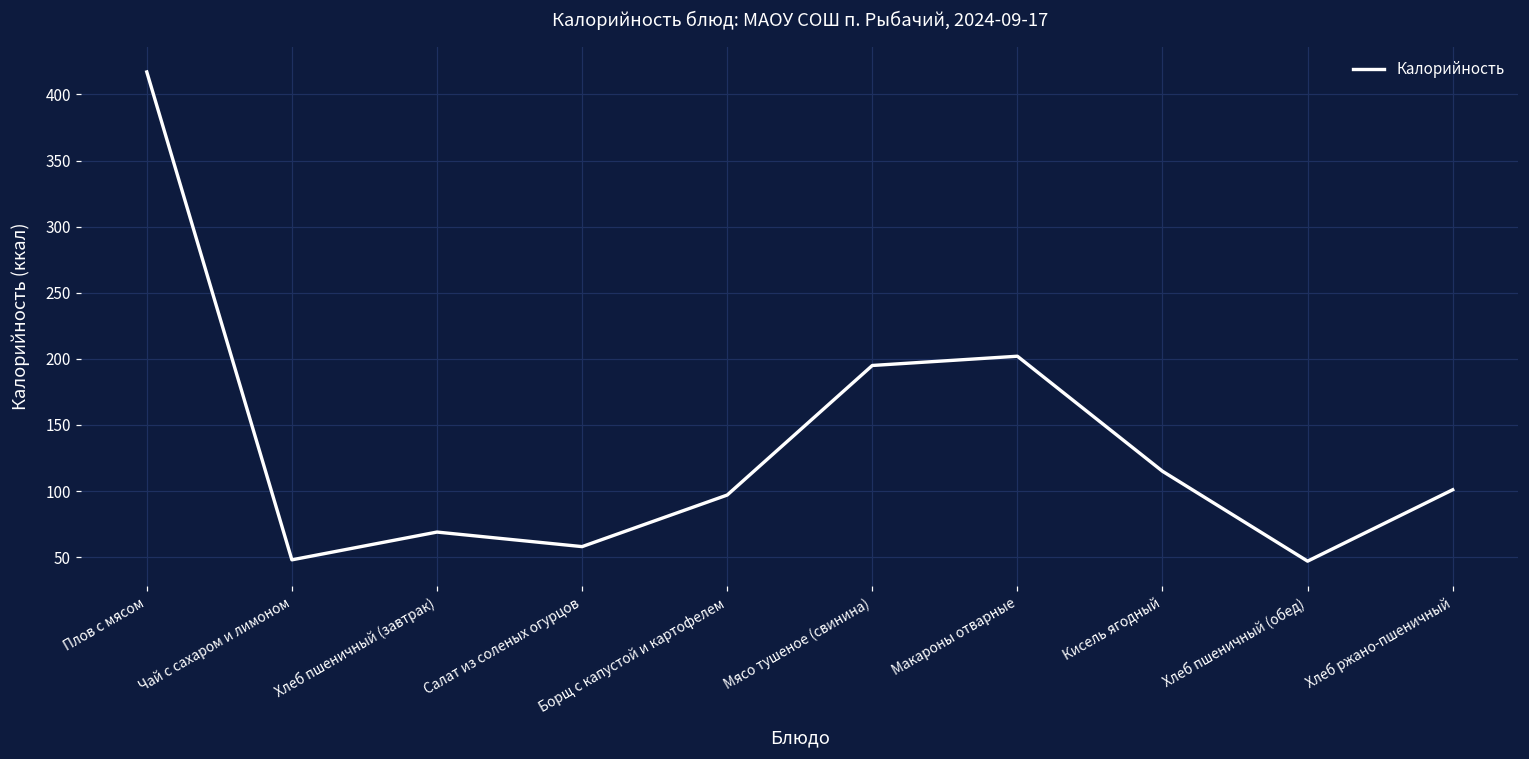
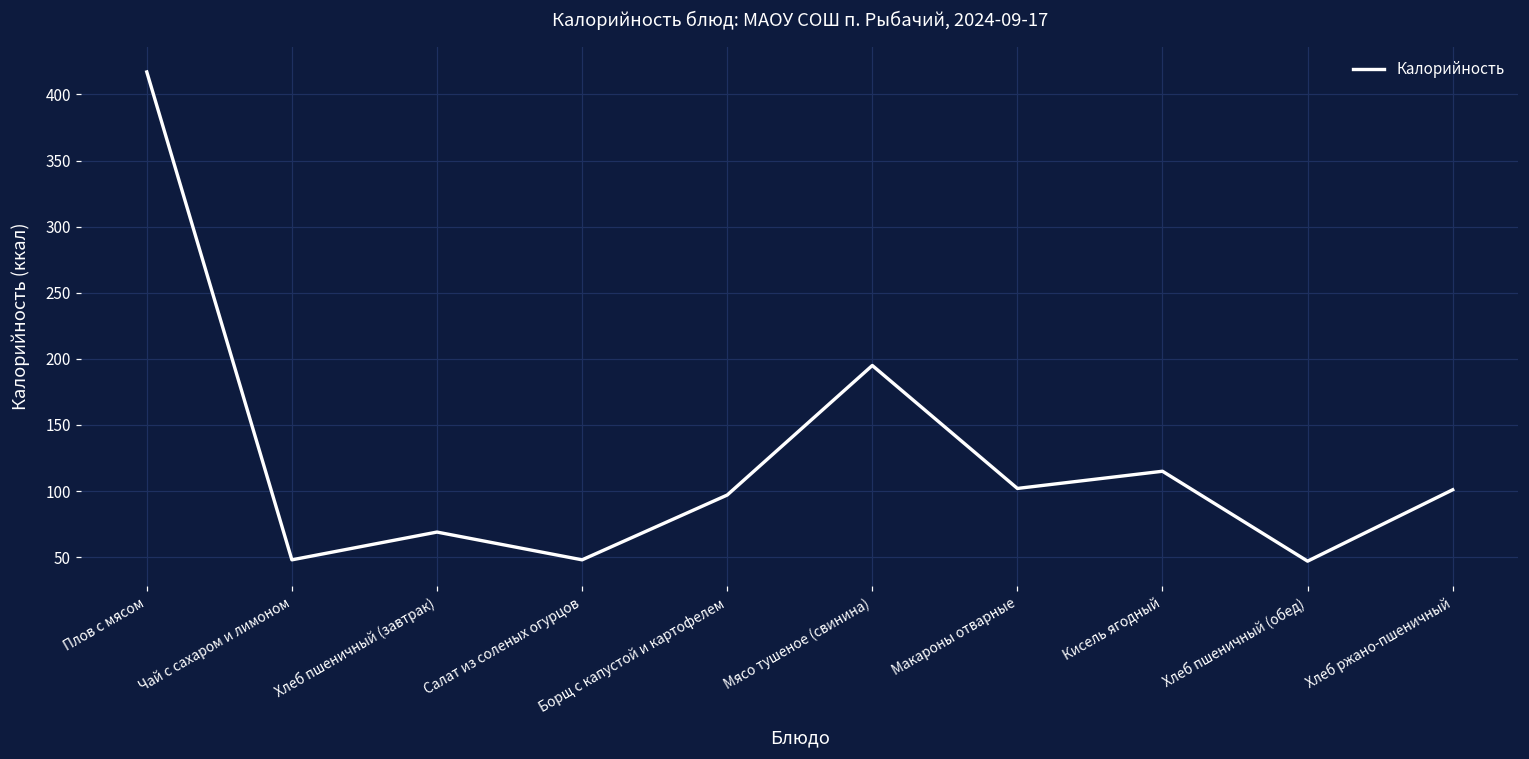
  {
    "Плов с мясом": 417,
    "Чай с сахаром и лимоном": 48,
    "Хлеб пшеничный (завтрак)": 69,
-   "Салат из соленых огурцов": 58,
+   "Салат из соленых огурцов": 48,
    "Борщ с капустой и картофелем": 97,
    "Мясо тушеное (свинина)": 195,
-   "Макароны отварные": 202,
+   "Макароны отварные": 102,
    "Кисель ягодный": 115,
    "Хлеб пшеничный (обед)": 47,
    "Хлеб ржано-пшеничный": 101
  }
